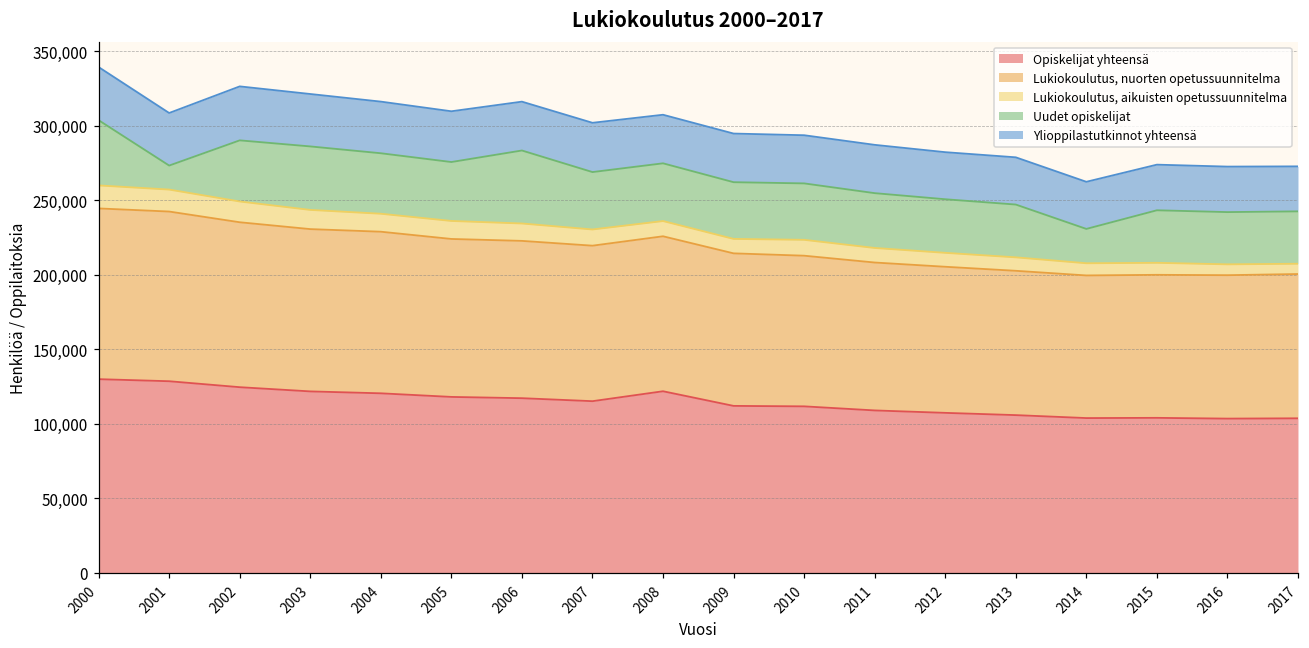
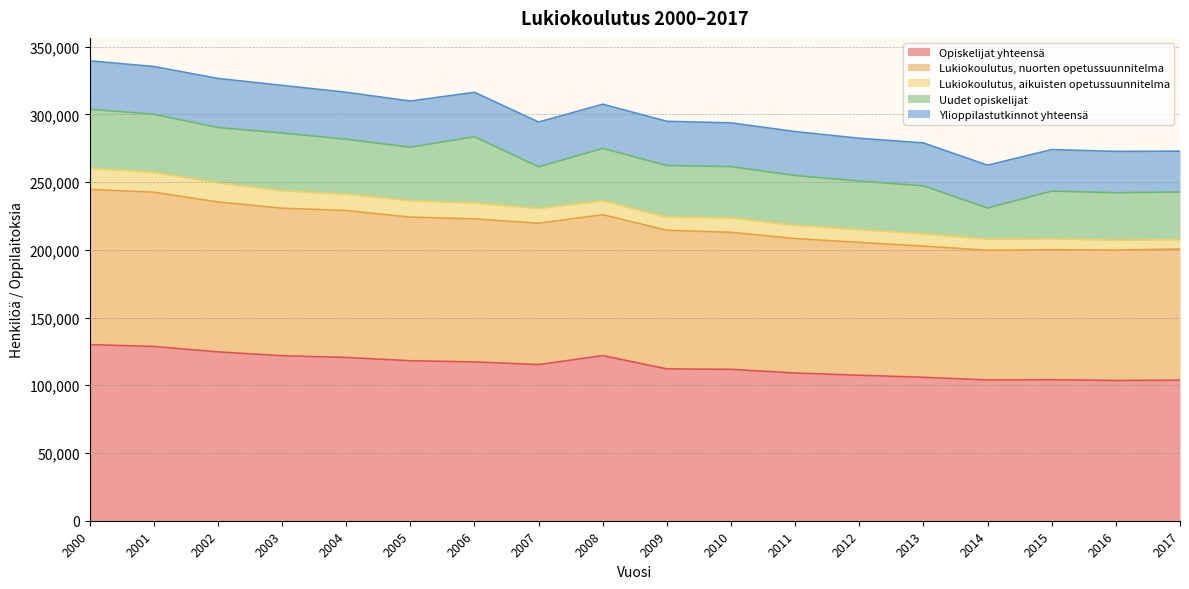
  {
    "Opiskelijat yhteensä": {
      "2000": "130,000",
      "2001": "129,000",
      "2002": "125,000",
      "2003": "122,000",
      "2004": "121,000",
      "2005": "118,000",
      "2006": "117,000",
      "2007": "115,000",
      "2008": "122,000",
      "2009": "112,000",
      "2010": "112,000",
      "2011": "109,000",
      "2012": "107,000",
      "2013": "106,000",
      "2014": "104,000",
      "2015": "104,000",
      "2016": "104,000",
      "2017": "104,000"
    },
    "Uudet opiskelijat": {
      "2000": "44,000",
-     "2001": "16,000",
+     "2001": "43,000",
      "2002": "41,000",
      "2003": "43,000",
      "2004": "41,000",
      "2005": "40,000",
      "2006": "49,000",
-     "2007": "39,000",
+     "2007": "31,000",
      "2008": "39,000",
      "2009": "38,000",
      "2010": "38,000",
      "2011": "37,000",
      "2012": "36,000",
      "2013": "35,000",
      "2014": "23,000",
      "2015": "35,000",
      "2016": "35,000",
      "2017": "35,000"
    },
    "Ylioppilastutkinnot yhteensä": {
      "2000": "36,000",
      "2001": "35,000",
      "2002": "36,000",
      "2003": "35,000",
      "2004": "35,000",
      "2005": "34,000",
      "2006": "33,000",
      "2007": "33,000",
      "2008": "33,000",
      "2009": "33,000",
      "2010": "32,000",
      "2011": "32,000",
      "2012": "32,000",
      "2013": "32,000",
      "2014": "32,000",
      "2015": "31,000",
      "2016": "31,000",
      "2017": "30,000"
    }
  }
